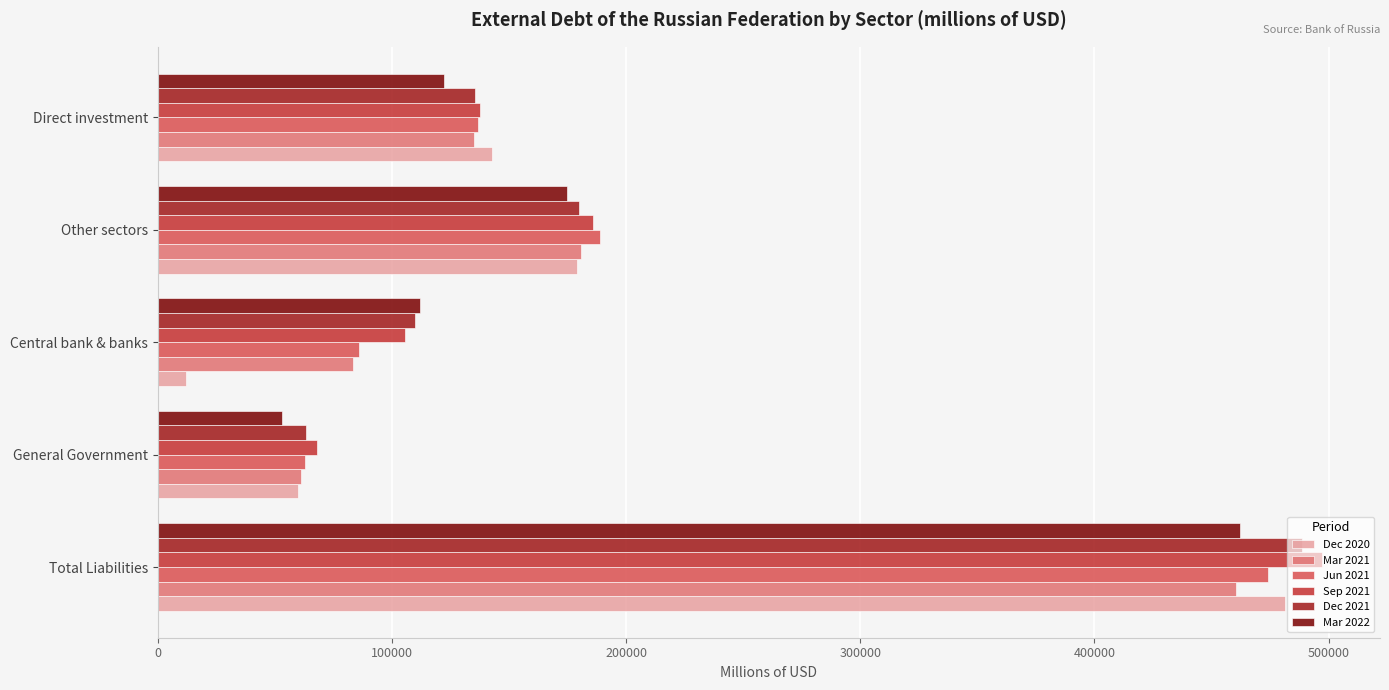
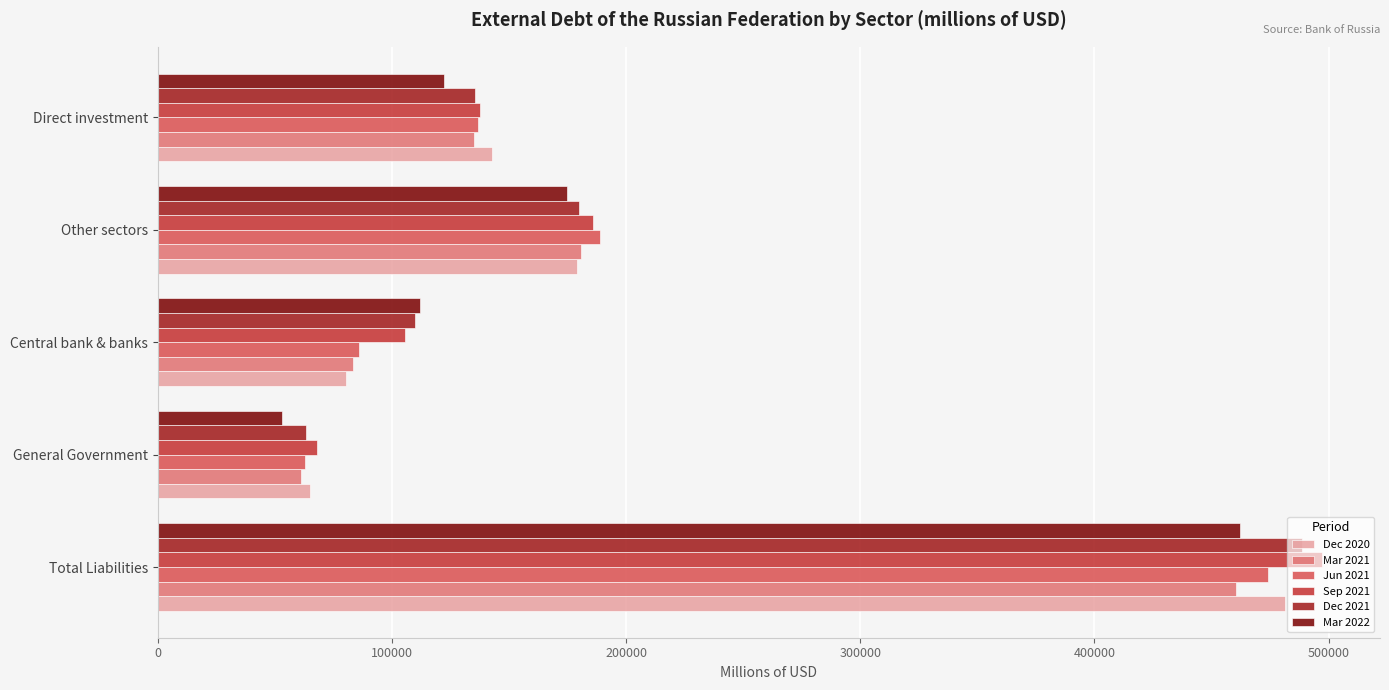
  {
    "Dec 2020": {
      "Direct investment": 143000,
      "Other sectors": 179000,
-     "Central bank & banks": 12000,
-     "General Government": 60000,
+     "Central bank & banks": 80000,
+     "General Government": 65000,
      "Total Liabilities": 481000
    }
  }
